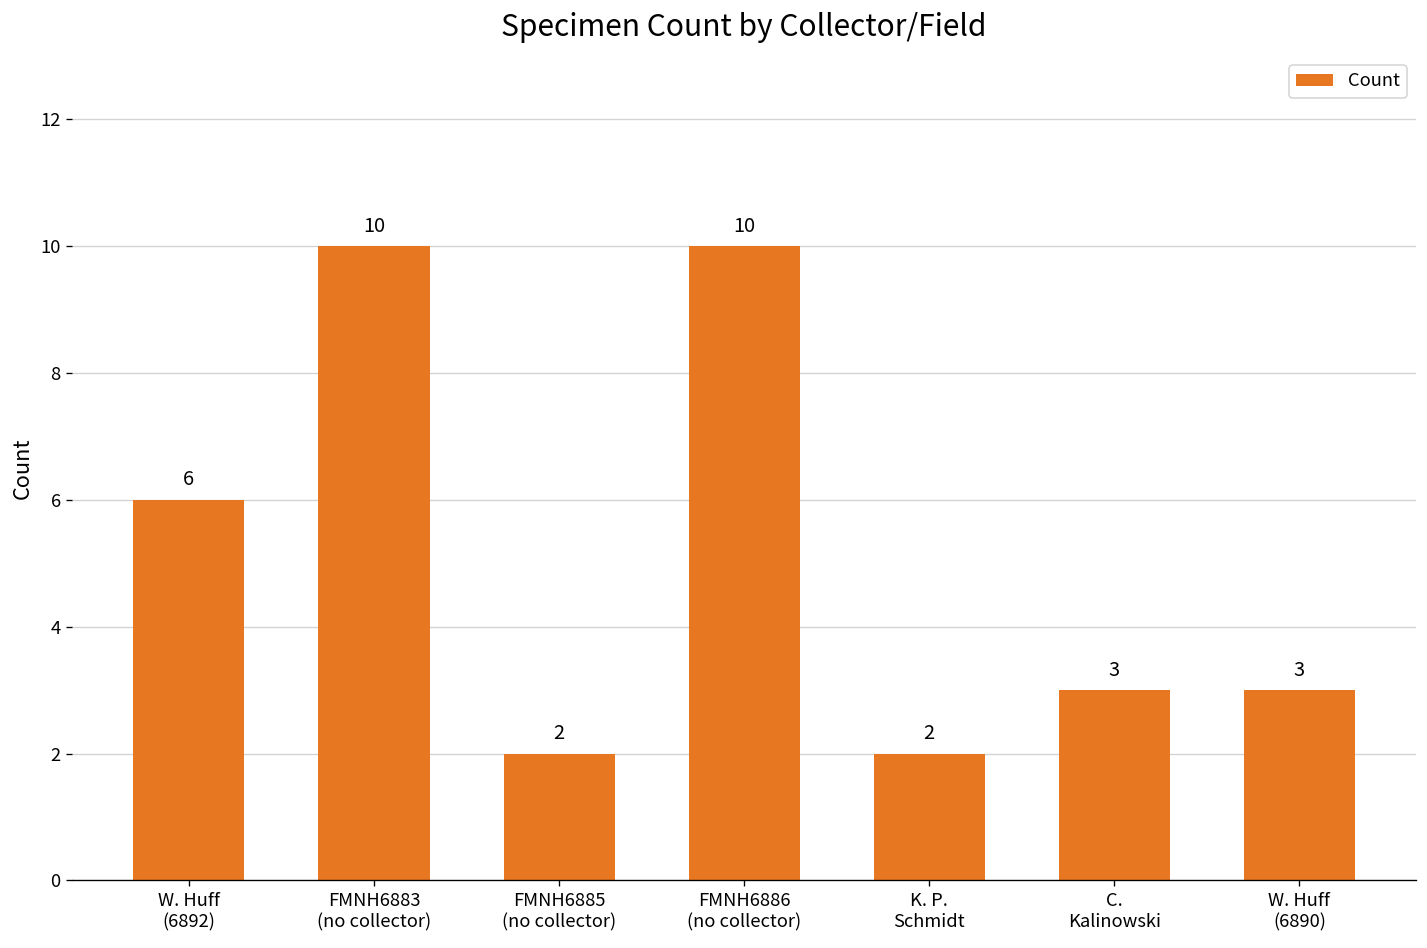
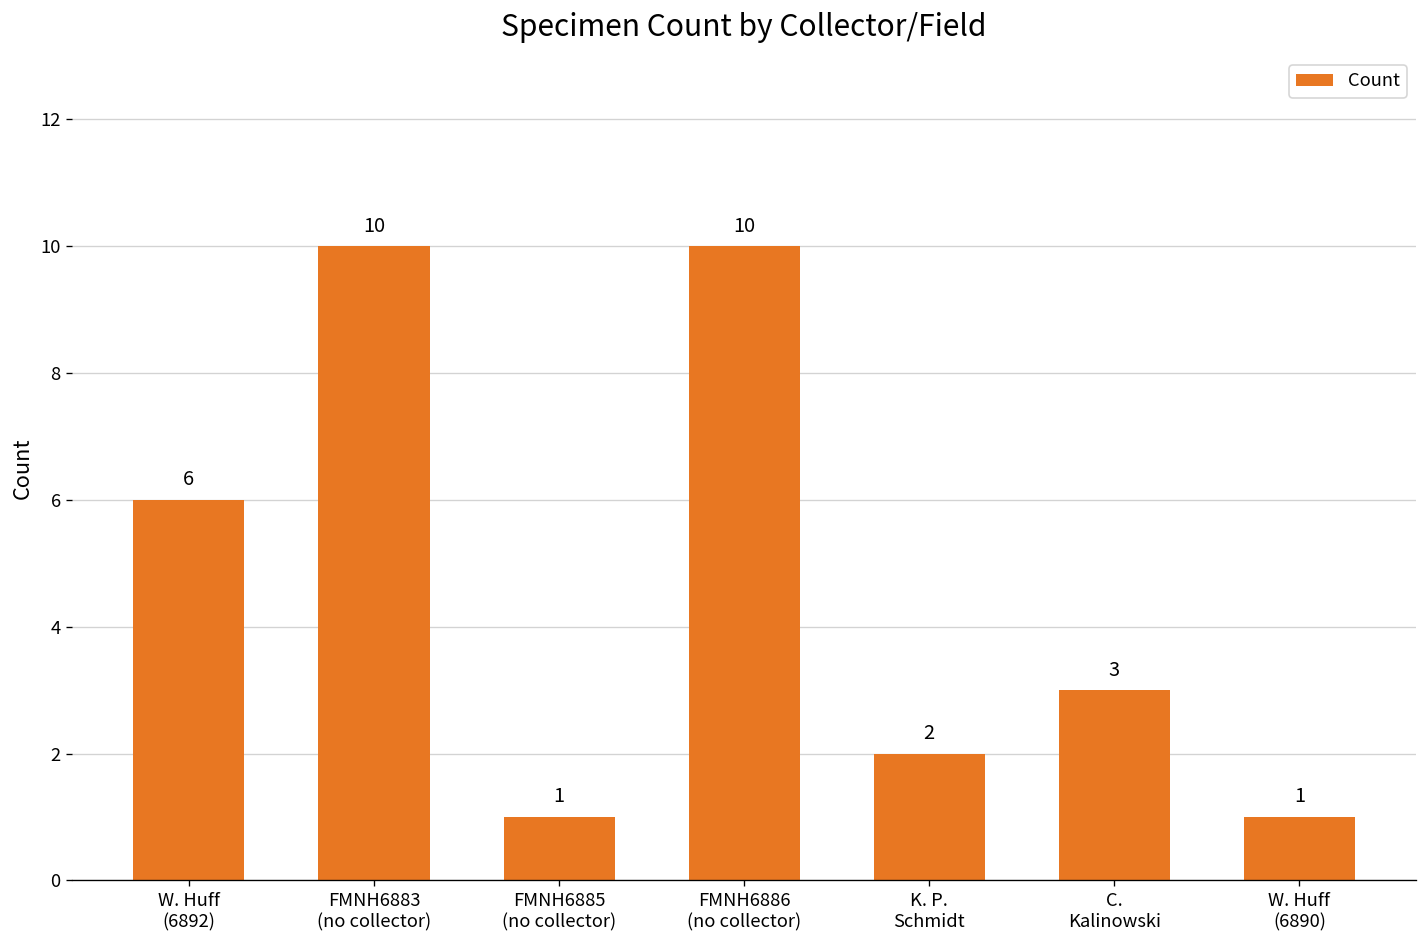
  {
    "W. Huff (6892)": 6,
    "FMNH6883 (no collector)": 10,
-   "FMNH6885 (no collector)": 2,
+   "FMNH6885 (no collector)": 1,
    "FMNH6886 (no collector)": 10,
    "K. P. Schmidt": 2,
    "C. Kalinowski": 3,
-   "W. Huff (6890)": 3
+   "W. Huff (6890)": 1
  }
